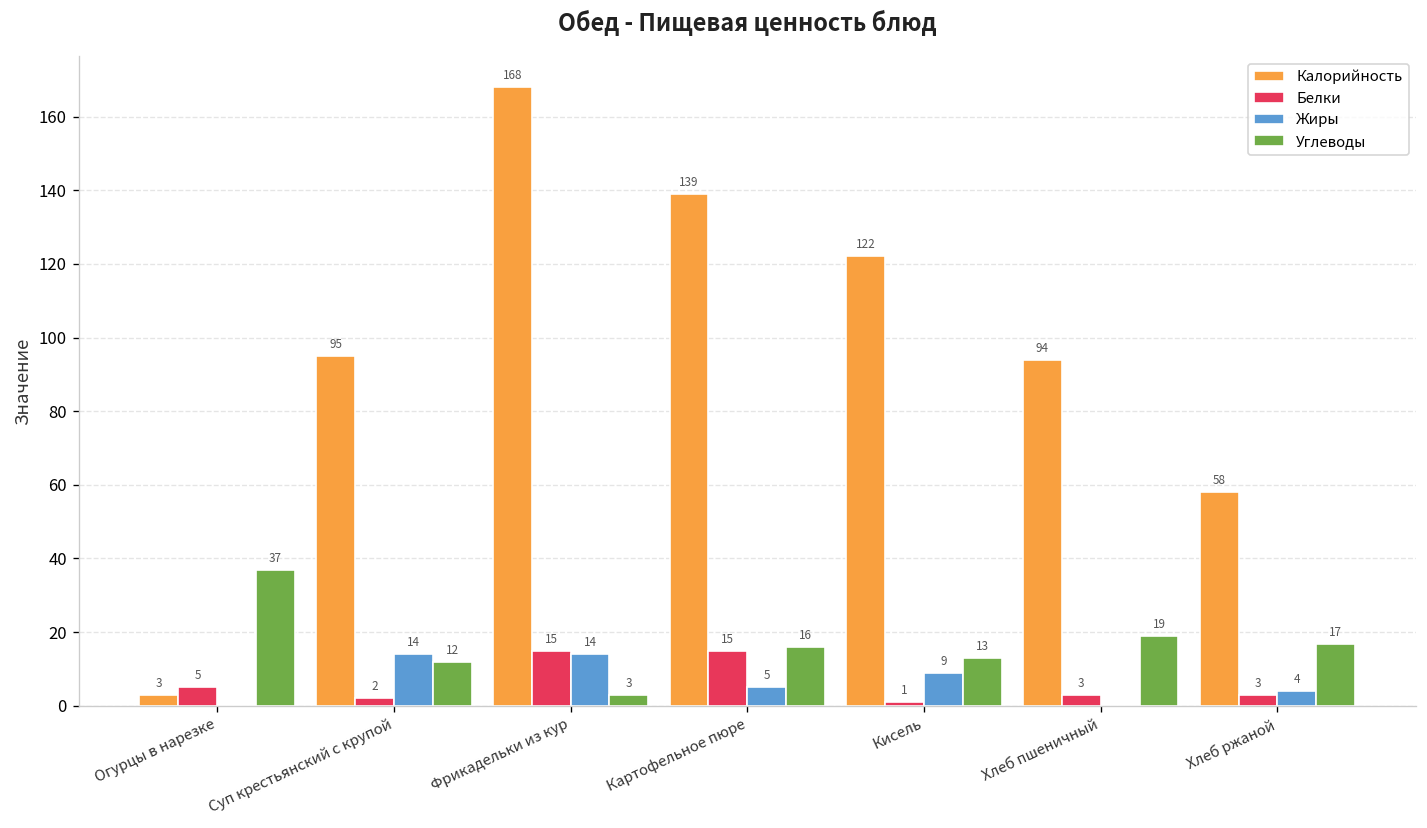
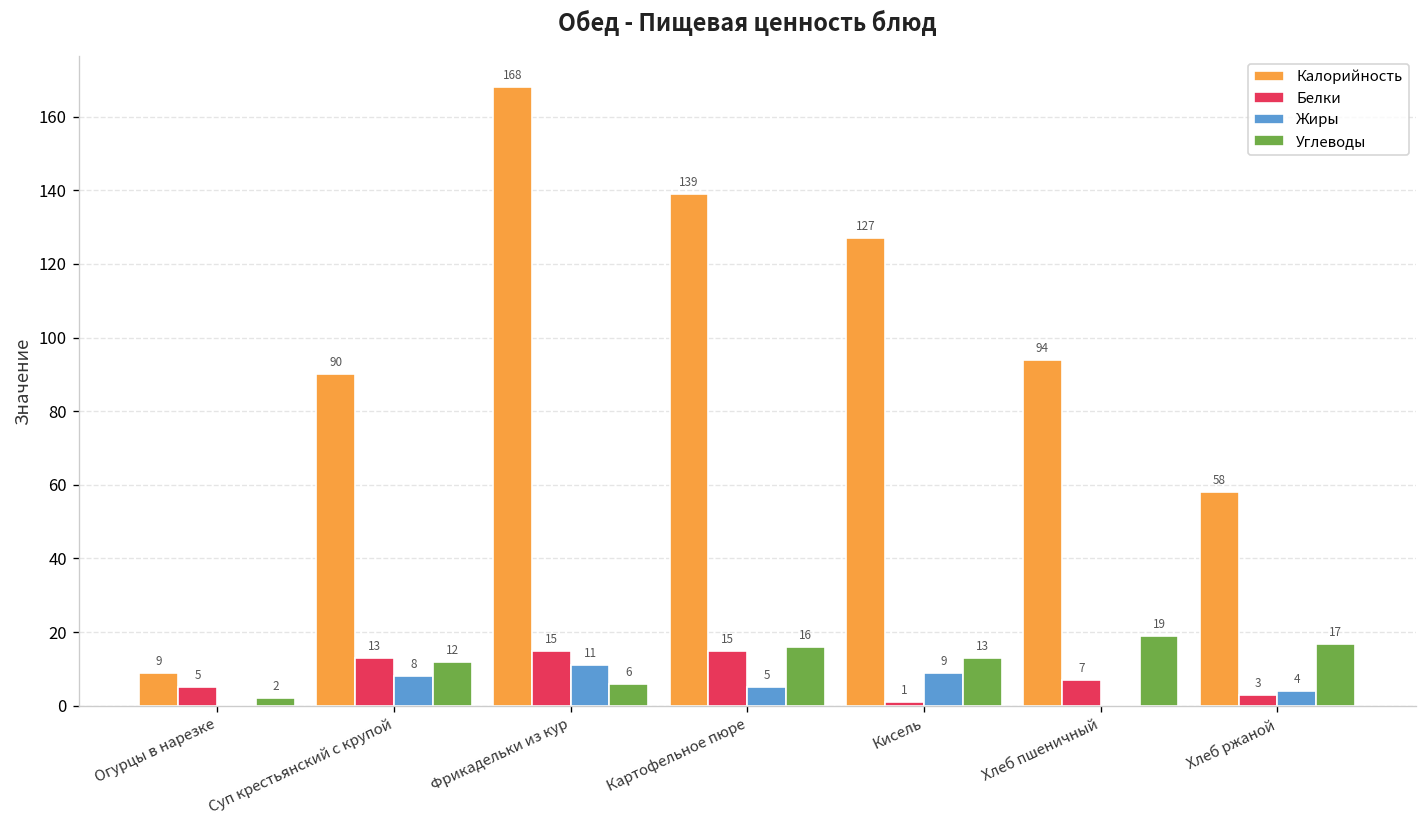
  {
    "Калорийность": {
-     "Огурцы в нарезке": 3,
-     "Суп крестьянский с крупой": 95,
+     "Огурцы в нарезке": 9,
+     "Суп крестьянский с крупой": 90,
      "Фрикадельки из кур": 168,
      "Картофельное пюре": 139,
-     "Кисель": 122,
+     "Кисель": 127,
      "Хлеб пшеничный": 94,
      "Хлеб ржаной": 58
    },
    "Белки": {
      "Огурцы в нарезке": 5,
-     "Суп крестьянский с крупой": 2,
+     "Суп крестьянский с крупой": 13,
      "Фрикадельки из кур": 15,
      "Картофельное пюре": 15,
      "Кисель": 1,
-     "Хлеб пшеничный": 3,
+     "Хлеб пшеничный": 7,
      "Хлеб ржаной": 3
    },
    "Жиры": {
-     "Суп крестьянский с крупой": 14,
-     "Фрикадельки из кур": 14,
+     "Суп крестьянский с крупой": 8,
+     "Фрикадельки из кур": 11,
      "Картофельное пюре": 5,
      "Кисель": 9,
      "Хлеб ржаной": 4
    },
    "Углеводы": {
-     "Огурцы в нарезке": 37,
+     "Огурцы в нарезке": 2,
      "Суп крестьянский с крупой": 12,
-     "Фрикадельки из кур": 3,
+     "Фрикадельки из кур": 6,
      "Картофельное пюре": 16,
      "Кисель": 13,
      "Хлеб пшеничный": 19,
      "Хлеб ржаной": 17
    }
  }
